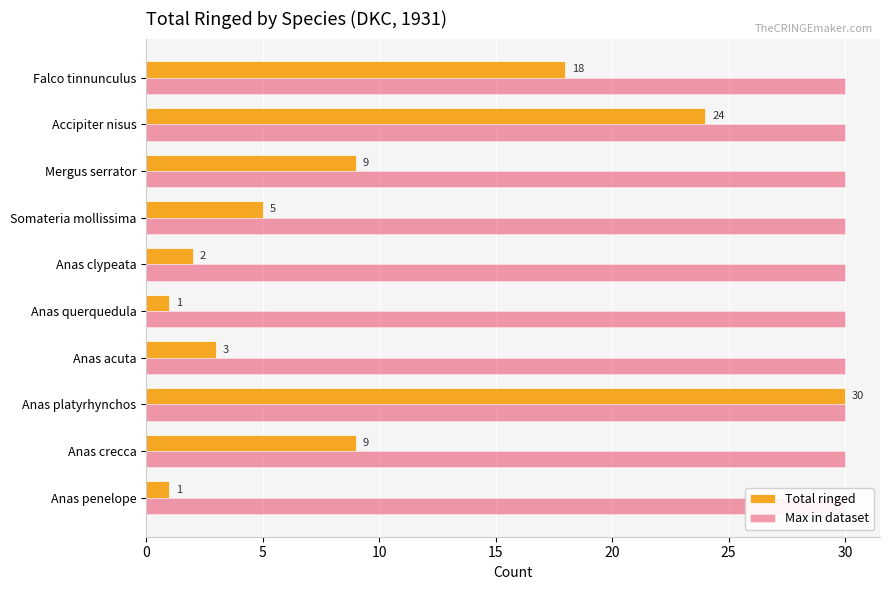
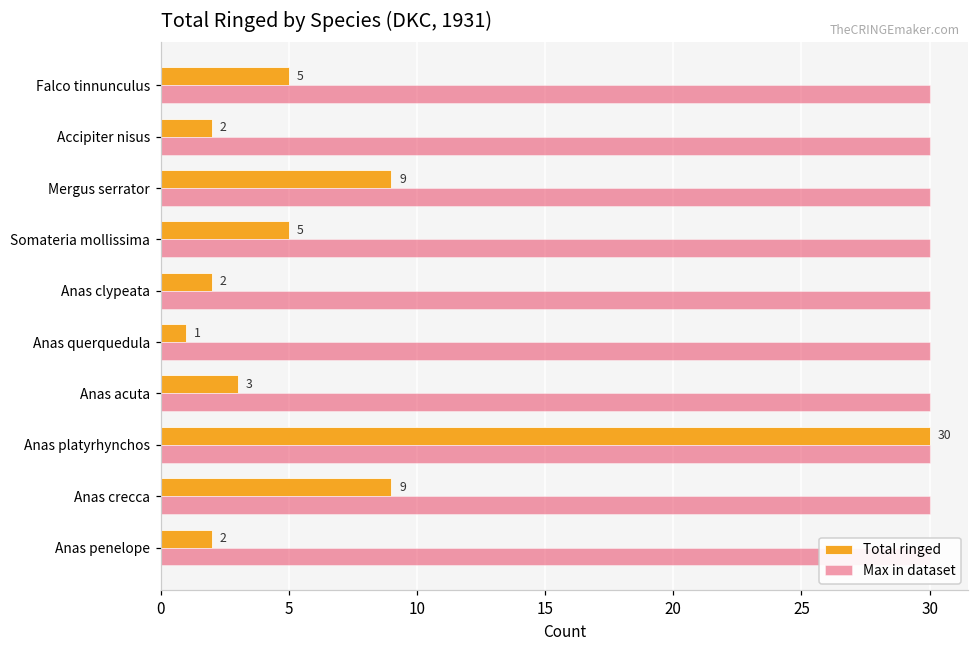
  {
    "Total ringed": {
-     "Falco tinnunculus": 18,
-     "Accipiter nisus": 24,
+     "Falco tinnunculus": 5,
+     "Accipiter nisus": 2,
      "Mergus serrator": 9,
      "Somateria mollissima": 5,
      "Anas clypeata": 2,
      "Anas querquedula": 1,
      "Anas acuta": 3,
      "Anas platyrhynchos": 30,
      "Anas crecca": 9,
-     "Anas penelope": 1
+     "Anas penelope": 2
    },
    "Max in dataset": {
      "Falco tinnunculus": 30.0,
      "Accipiter nisus": 30.0,
      "Mergus serrator": 30.0,
      "Somateria mollissima": 30.0,
      "Anas clypeata": 30.0,
      "Anas querquedula": 30.0,
      "Anas crecca": 30.0
    }
  }
